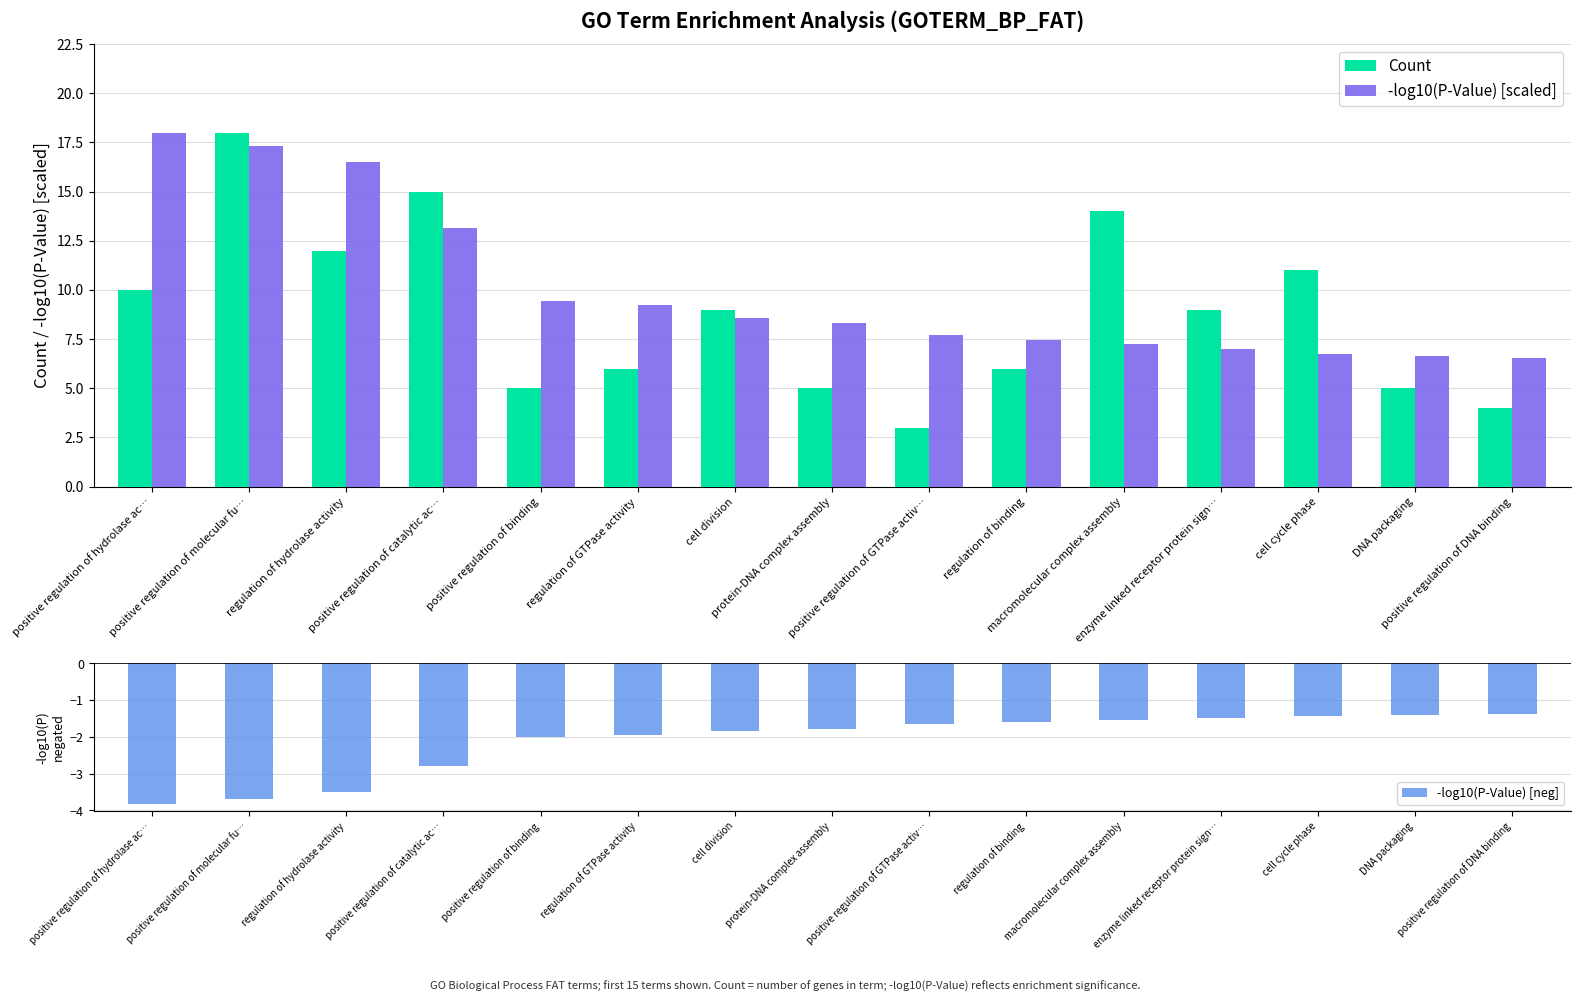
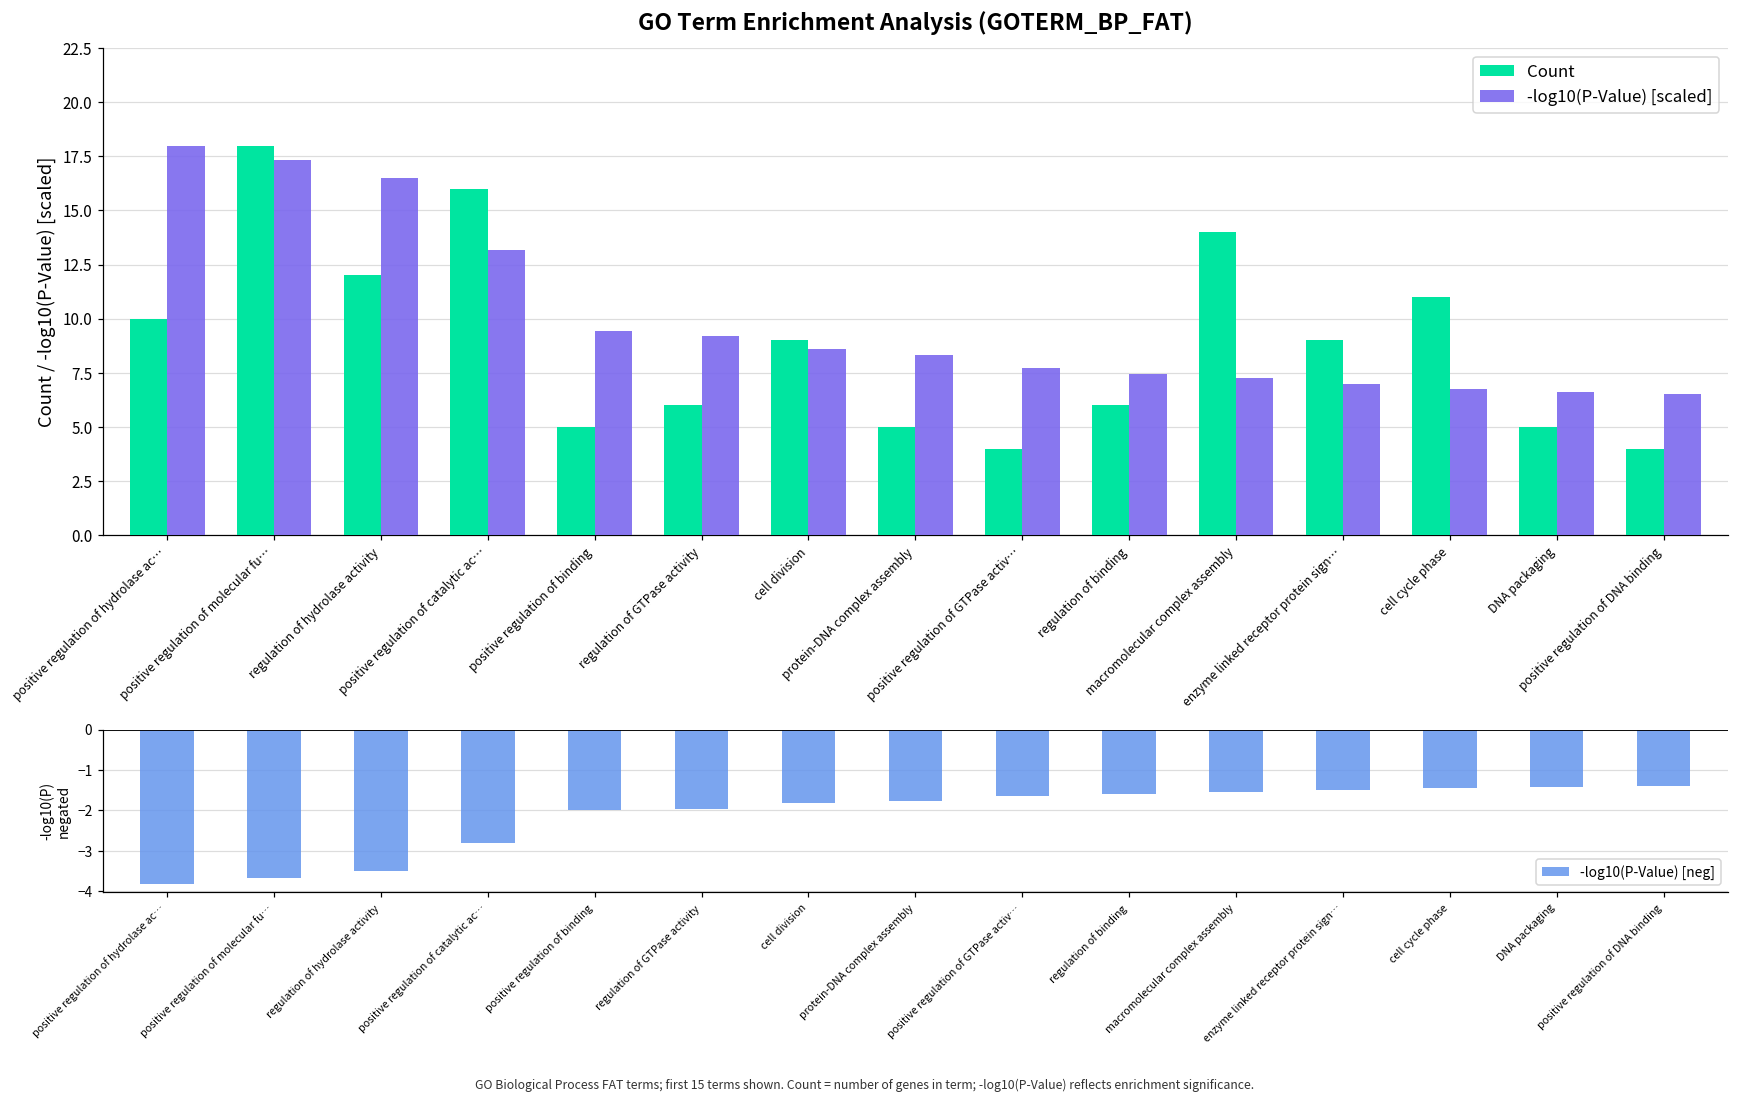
  {
    "GO Term Enrichment Analysis (GOTERM_BP_FAT)": {
      "Count": {
        "positive regulation of hydrolase ac…": 10,
        "positive regulation of molecular fu…": 18,
        "regulation of hydrolase activity": 12,
-       "positive regulation of catalytic ac…": 15,
+       "positive regulation of catalytic ac…": 16,
        "positive regulation of binding": 5,
        "regulation of GTPase activity": 6,
        "cell division": 9,
        "protein-DNA complex assembly": 5,
-       "positive regulation of GTPase activ…": 3,
+       "positive regulation of GTPase activ…": 4,
        "regulation of binding": 6,
        "macromolecular complex assembly": 14,
        "enzyme linked receptor protein sign…": 9,
        "cell cycle phase": 11,
        "DNA packaging": 5,
        "positive regulation of DNA binding": 4
      },
      "-log10(P-Value) [scaled]": {
        "positive regulation of hydrolase ac…": 18,
        "positive regulation of molecular fu…": 17.3,
        "regulation of hydrolase activity": 16.5,
        "positive regulation of catalytic ac…": 13.2,
        "positive regulation of binding": 9.4,
        "regulation of GTPase activity": 9.2,
        "cell division": 8.6,
        "protein-DNA complex assembly": 8.3,
        "positive regulation of GTPase activ…": 7.7,
        "regulation of binding": 7.5,
        "macromolecular complex assembly": 7.2,
        "enzyme linked receptor protein sign…": 7,
        "cell cycle phase": 6.7,
        "DNA packaging": 6.6,
        "positive regulation of DNA binding": 6.5
      }
    }
  }
